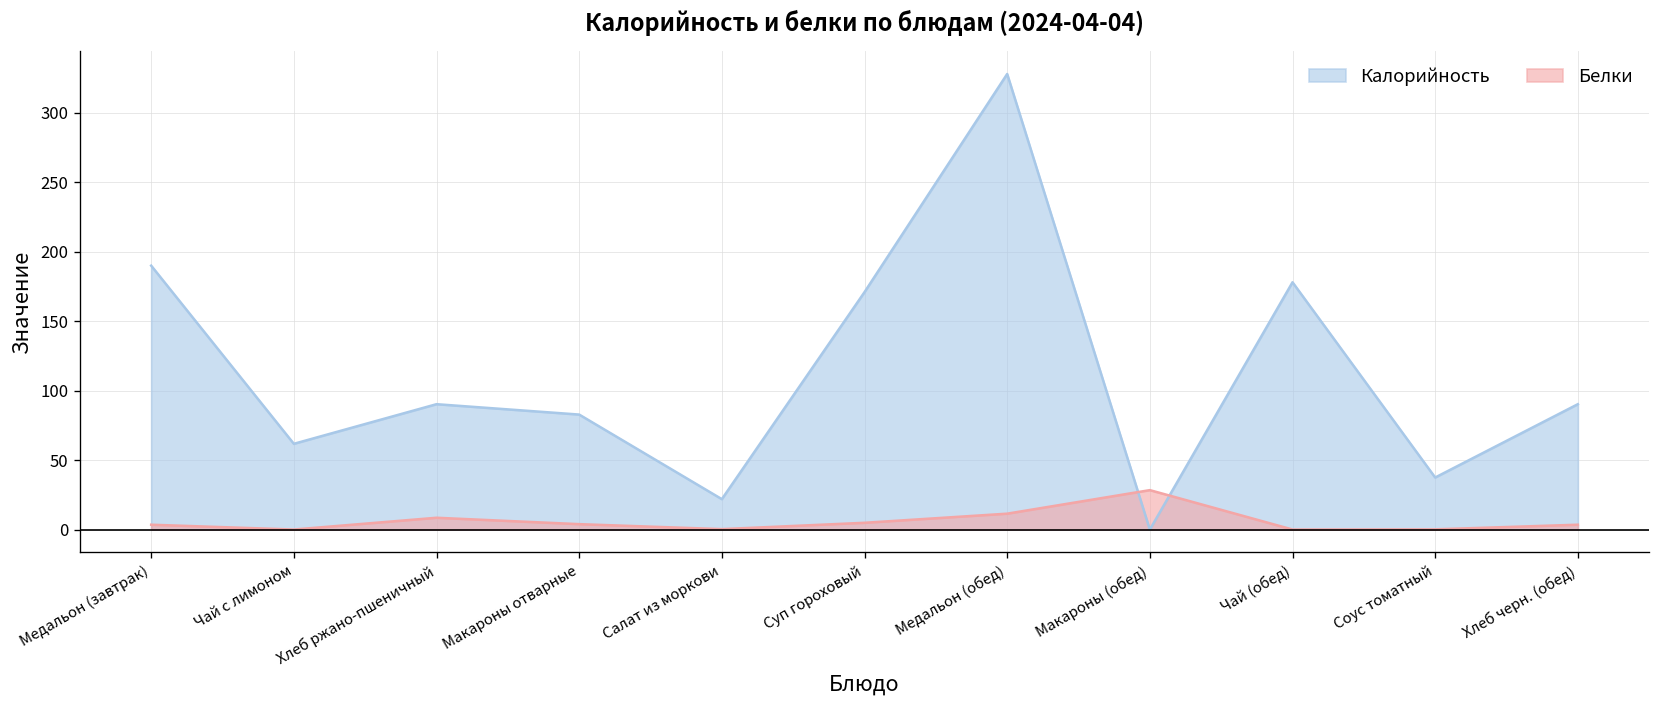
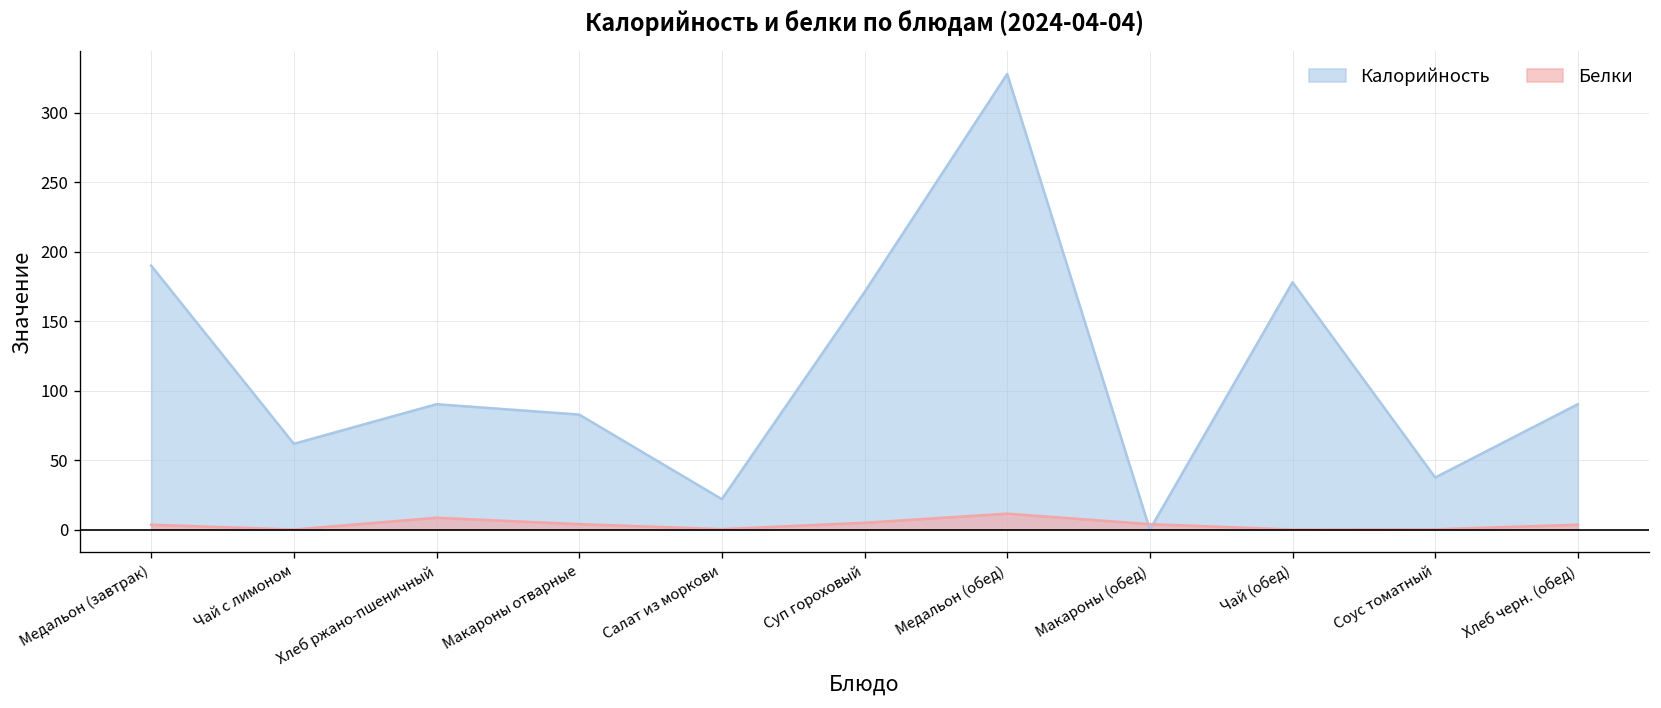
  {
    "Калорийность": {
      "Медальон (завтрак)": 190,
      "Чай с лимоном": 62,
      "Хлеб ржано-пшеничный": 90,
      "Макароны отварные": 83,
      "Салат из моркови": 22,
      "Суп гороховый": 171,
      "Медальон (обед)": 328,
      "Макароны (обед)": 0,
      "Чай (обед)": 178,
      "Соус томатный": 37,
      "Хлеб черн. (обед)": 90
    },
    "Белки": {
      "Медальон (завтрак)": 4,
      "Чай с лимоном": 0,
      "Хлеб ржано-пшеничный": 9,
      "Макароны отварные": 4,
      "Салат из моркови": 0,
      "Суп гороховый": 5,
      "Медальон (обед)": 11,
-     "Макароны (обед)": 28,
+     "Макароны (обед)": 4,
      "Чай (обед)": 0,
      "Соус томатный": 0,
      "Хлеб черн. (обед)": 4
    }
  }
